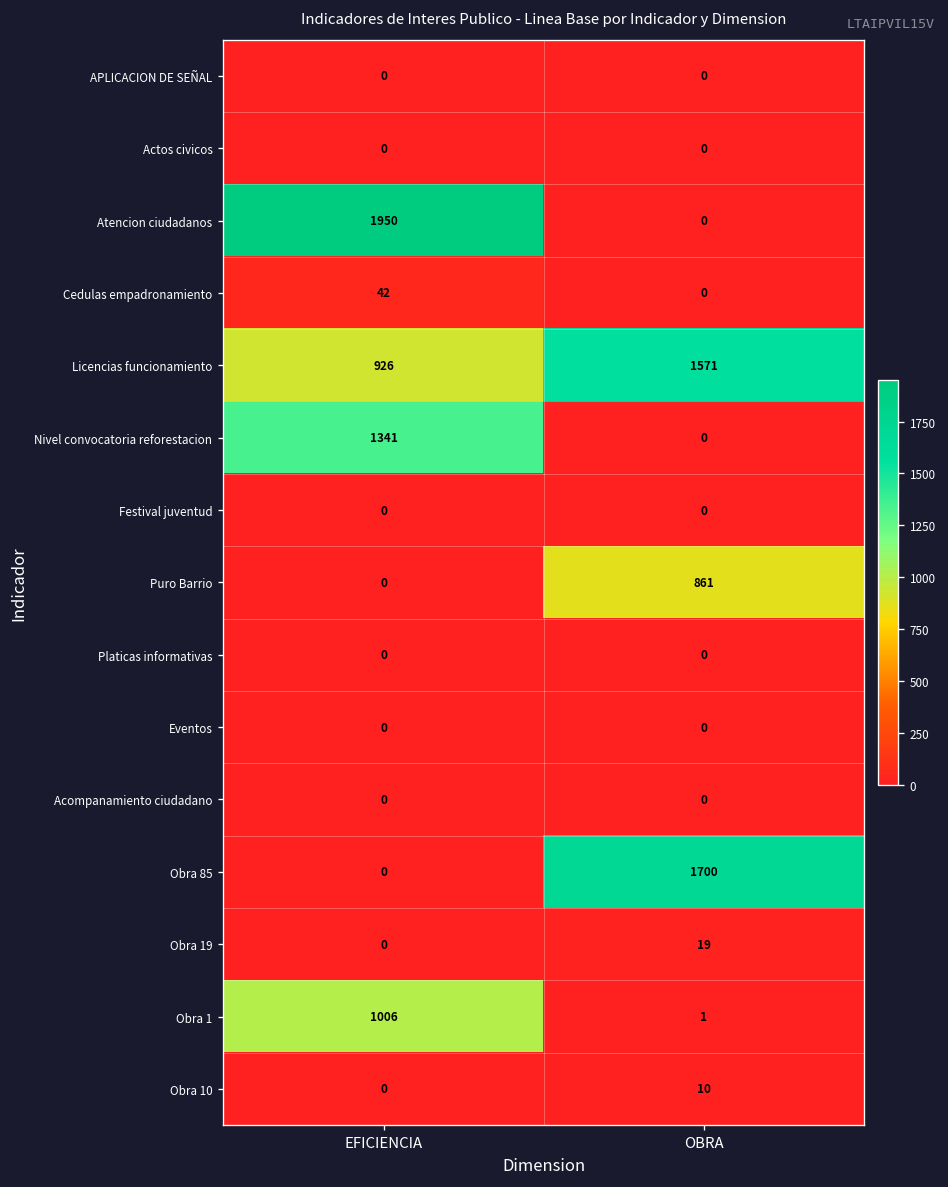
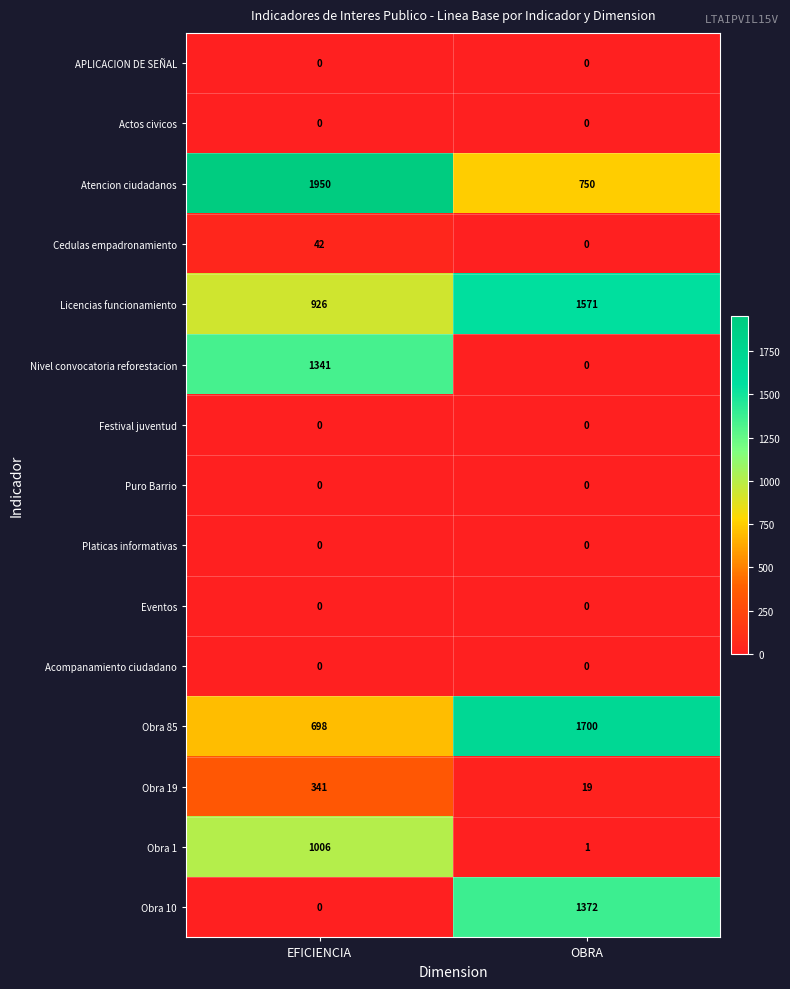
  {
    "APLICACION DE SEÑAL": {
      "EFICIENCIA": 0,
      "OBRA": 0
    },
    "Actos civicos": {
      "EFICIENCIA": 0,
      "OBRA": 0
    },
    "Atencion ciudadanos": {
      "EFICIENCIA": 1950,
-     "OBRA": 0
+     "OBRA": 750
    },
    "Cedulas empadronamiento": {
      "EFICIENCIA": 42,
      "OBRA": 0
    },
    "Licencias funcionamiento": {
      "EFICIENCIA": 926,
      "OBRA": 1571
    },
    "Nivel convocatoria reforestacion": {
      "EFICIENCIA": 1341,
      "OBRA": 0
    },
    "Festival juventud": {
      "EFICIENCIA": 0,
      "OBRA": 0
    },
    "Puro Barrio": {
      "EFICIENCIA": 0,
-     "OBRA": 861
+     "OBRA": 0
    },
    "Platicas informativas": {
      "EFICIENCIA": 0,
      "OBRA": 0
    },
    "Eventos": {
      "EFICIENCIA": 0,
      "OBRA": 0
    },
    "Acompanamiento ciudadano": {
      "EFICIENCIA": 0,
      "OBRA": 0
    },
    "Obra 85": {
-     "EFICIENCIA": 0,
+     "EFICIENCIA": 698,
      "OBRA": 1700
    },
    "Obra 19": {
-     "EFICIENCIA": 0,
+     "EFICIENCIA": 341,
      "OBRA": 19
    },
    "Obra 1": {
      "EFICIENCIA": 1006,
      "OBRA": 1
    },
    "Obra 10": {
      "EFICIENCIA": 0,
-     "OBRA": 10
+     "OBRA": 1372
    }
  }
